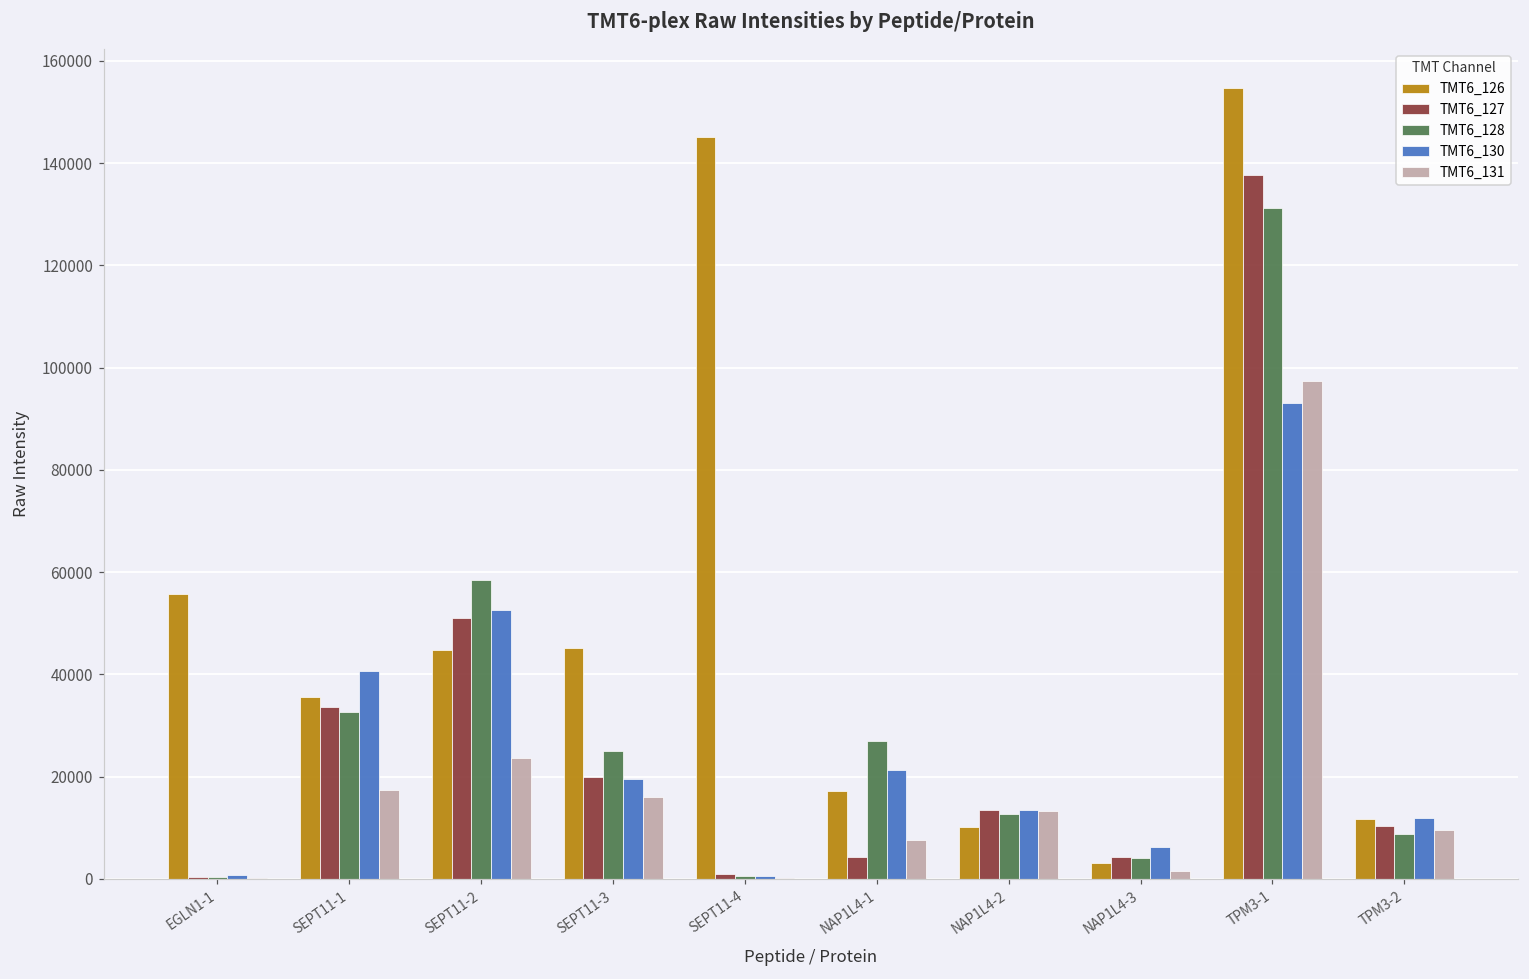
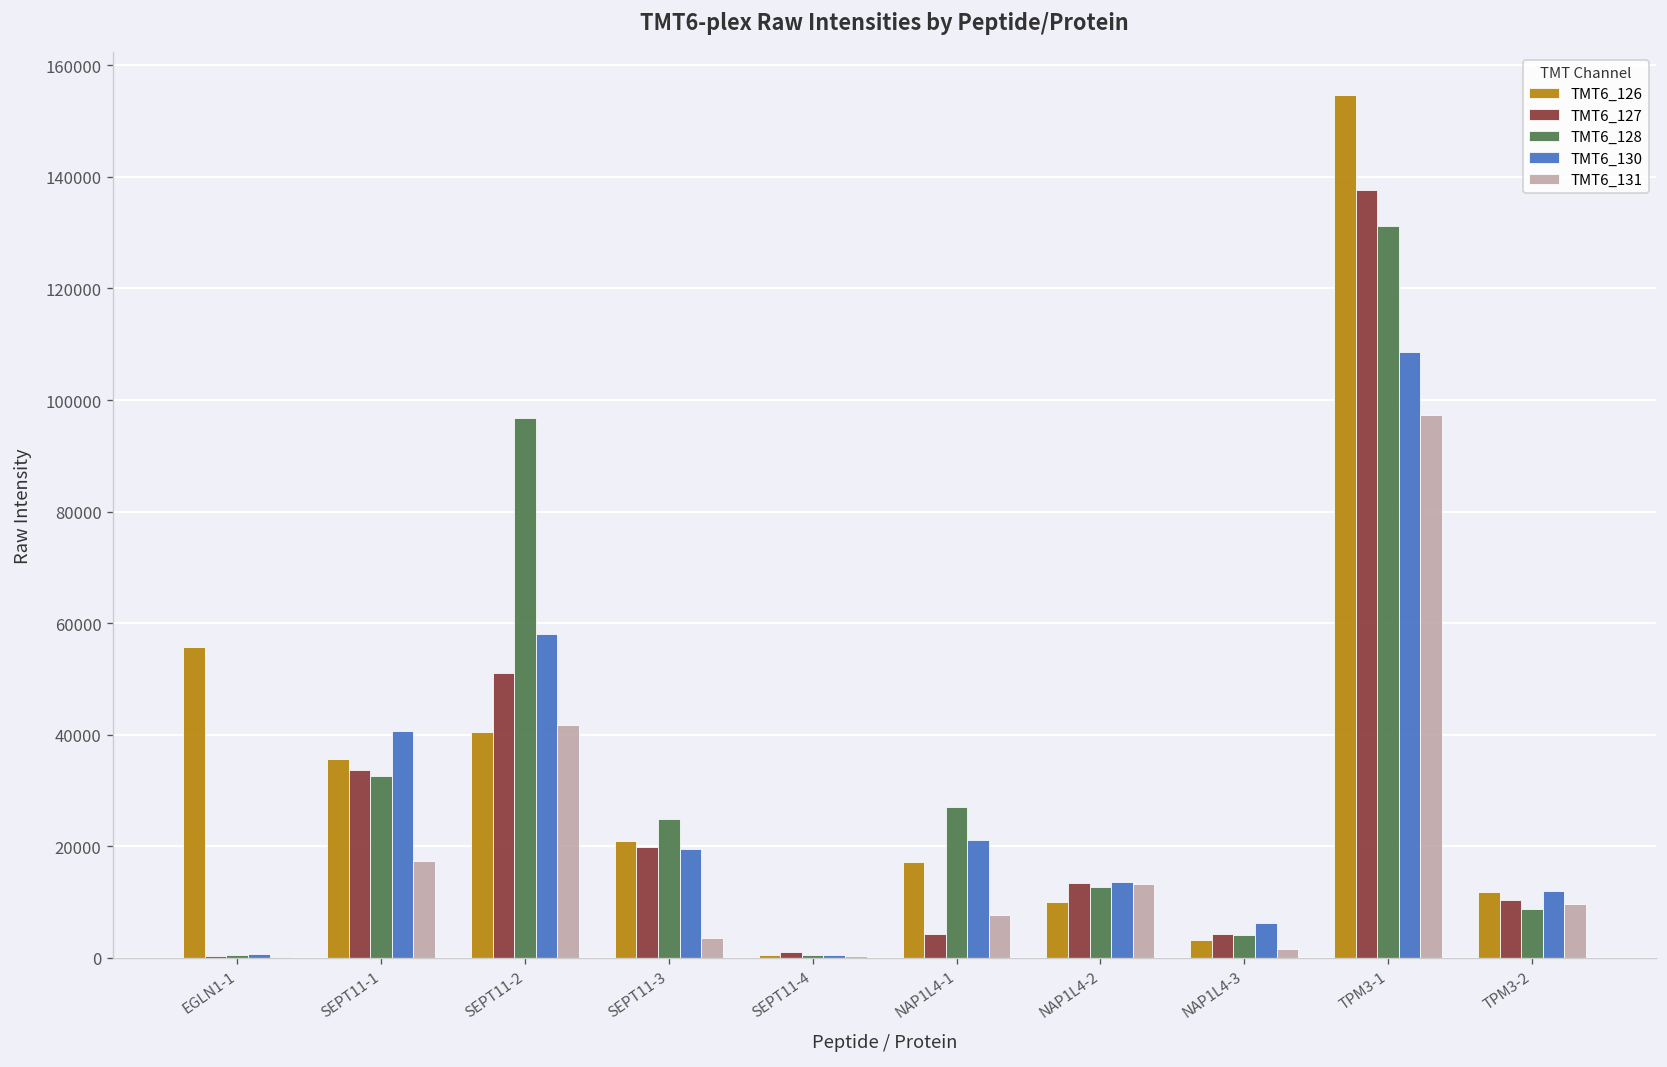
  {
    "TMT6_126": {
      "EGLN1-1": 56000,
      "SEPT11-1": 36000,
-     "SEPT11-2": 45000,
-     "SEPT11-3": 45000,
-     "SEPT11-4": 145000,
+     "SEPT11-2": 40000,
+     "SEPT11-3": 21000,
+     "SEPT11-4": 1000,
      "NAP1L4-1": 17000,
      "NAP1L4-2": 10000,
      "NAP1L4-3": 3000,
      "TPM3-1": 155000,
      "TPM3-2": 12000
    },
    "TMT6_127": {
      "SEPT11-1": 34000,
      "SEPT11-2": 51000,
      "SEPT11-3": 20000,
      "SEPT11-4": 1000,
      "NAP1L4-1": 4000,
      "NAP1L4-2": 13000,
      "NAP1L4-3": 4000,
      "TPM3-1": 138000,
      "TPM3-2": 10000
    },
    "TMT6_128": {
      "SEPT11-1": 33000,
-     "SEPT11-2": 58000,
+     "SEPT11-2": 97000,
      "SEPT11-3": 25000,
      "SEPT11-4": 1000,
      "NAP1L4-1": 27000,
      "NAP1L4-2": 13000,
      "NAP1L4-3": 4000,
      "TPM3-1": 131000,
      "TPM3-2": 9000
    },
    "TMT6_130": {
      "EGLN1-1": 1000,
      "SEPT11-1": 41000,
-     "SEPT11-2": 53000,
+     "SEPT11-2": 58000,
      "SEPT11-3": 20000,
      "NAP1L4-1": 21000,
      "NAP1L4-2": 14000,
      "NAP1L4-3": 6000,
-     "TPM3-1": 93000,
+     "TPM3-1": 109000,
      "TPM3-2": 12000
    },
    "TMT6_131": {
      "SEPT11-1": 17000,
-     "SEPT11-2": 24000,
-     "SEPT11-3": 16000,
+     "SEPT11-2": 42000,
+     "SEPT11-3": 4000,
      "NAP1L4-1": 8000,
      "NAP1L4-2": 13000,
      "NAP1L4-3": 2000,
      "TPM3-1": 97000,
      "TPM3-2": 10000
    }
  }
